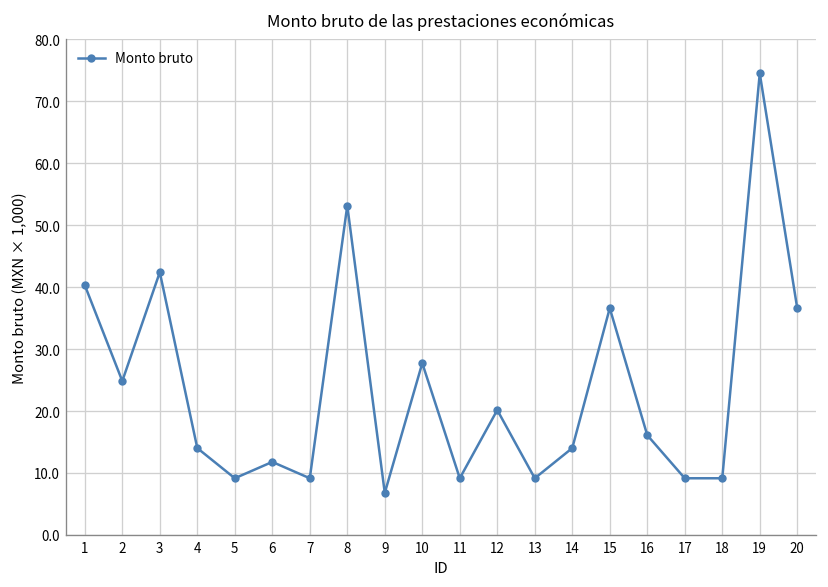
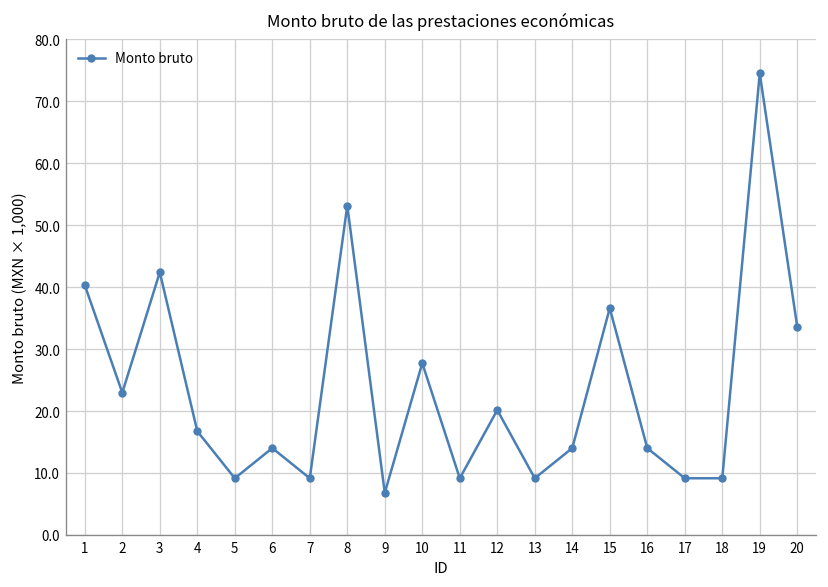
  {
    "1": 40,
-   "2": 25,
+   "2": 23,
    "3": 42,
-   "4": 14,
+   "4": 17,
    "5": 9,
-   "6": 12,
+   "6": 14,
    "7": 9,
    "8": 53,
    "9": 7,
    "10": 28,
    "11": 9,
    "12": 20,
    "13": 9,
    "14": 14,
    "15": 37,
-   "16": 16,
+   "16": 14,
    "17": 9,
    "18": 9,
    "19": 75,
-   "20": 37
+   "20": 34
  }
